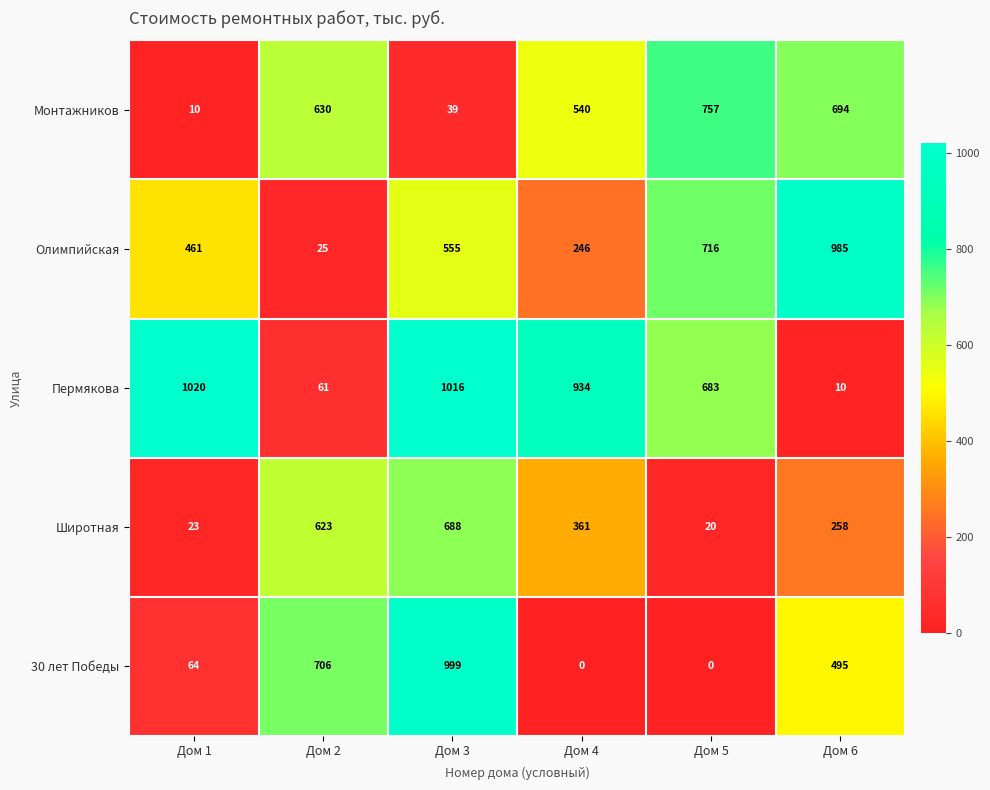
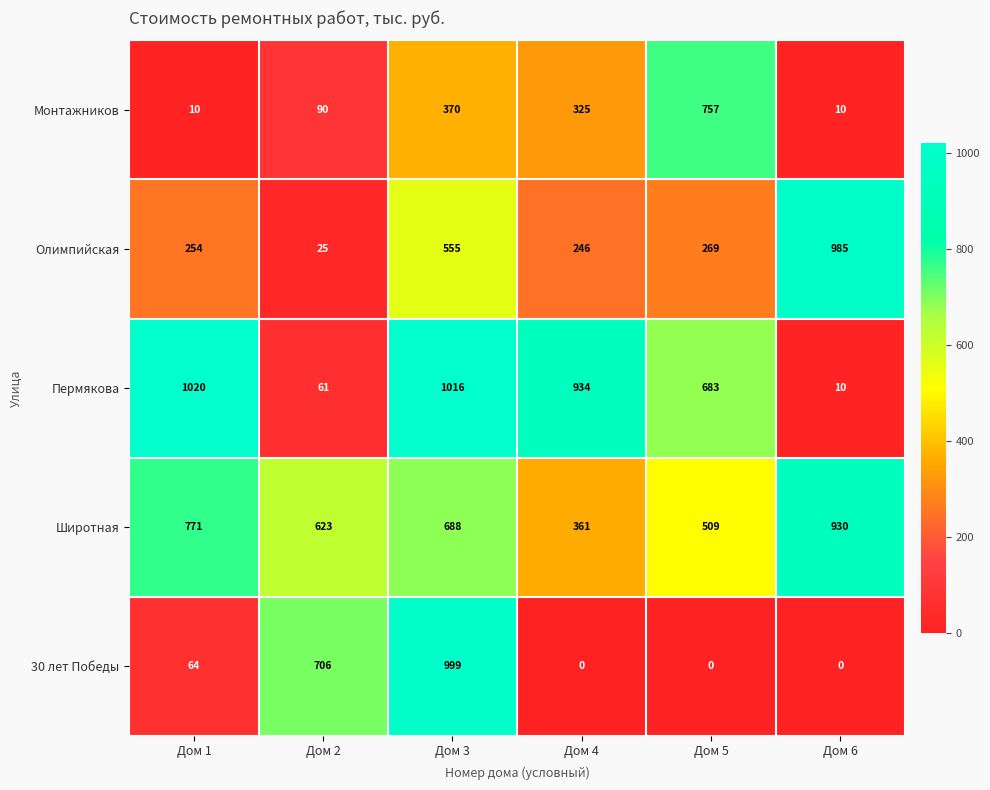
  {
    "Монтажников": {
      "Дом 1": 10,
-     "Дом 2": 630,
-     "Дом 3": 39,
-     "Дом 4": 540,
+     "Дом 2": 90,
+     "Дом 3": 370,
+     "Дом 4": 325,
      "Дом 5": 757,
-     "Дом 6": 694
+     "Дом 6": 10
    },
    "Олимпийская": {
-     "Дом 1": 461,
+     "Дом 1": 254,
      "Дом 2": 25,
      "Дом 3": 555,
      "Дом 4": 246,
-     "Дом 5": 716,
+     "Дом 5": 269,
      "Дом 6": 985
    },
    "Пермякова": {
      "Дом 1": 1020,
      "Дом 2": 61,
      "Дом 3": 1016,
      "Дом 4": 934,
      "Дом 5": 683,
      "Дом 6": 10
    },
    "Широтная": {
-     "Дом 1": 23,
+     "Дом 1": 771,
      "Дом 2": 623,
      "Дом 3": 688,
      "Дом 4": 361,
-     "Дом 5": 20,
-     "Дом 6": 258
+     "Дом 5": 509,
+     "Дом 6": 930
    },
    "30 лет Победы": {
      "Дом 1": 64,
      "Дом 2": 706,
      "Дом 3": 999,
      "Дом 4": 0,
      "Дом 5": 0,
-     "Дом 6": 495
+     "Дом 6": 0
    }
  }
